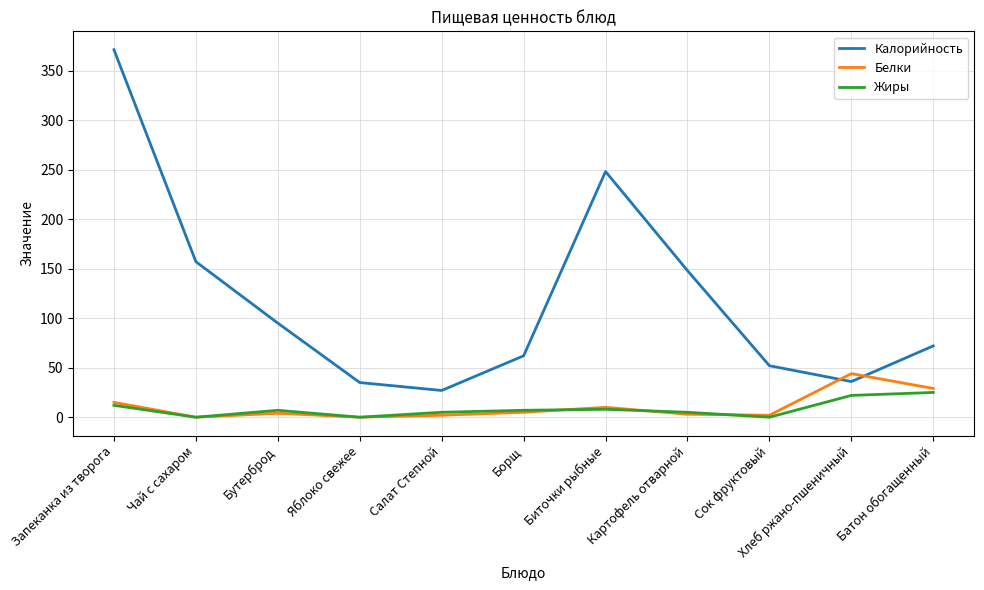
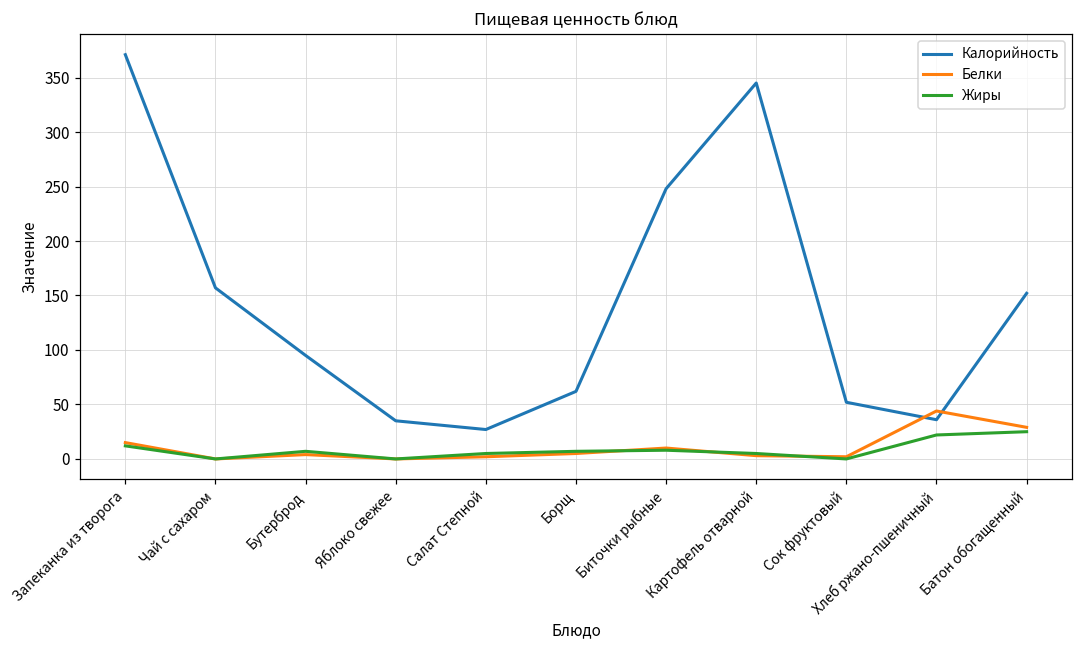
  {
    "Калорийность": {
      "Запеканка из творога": 370,
      "Чай с сахаром": 160,
      "Бутерброд": 100,
      "Яблоко свежее": 40,
      "Салат Степной": 30,
      "Борщ": 60,
      "Биточки рыбные": 250,
-     "Картофель отварной": 150,
+     "Картофель отварной": 350,
      "Сок фруктовый": 50,
      "Хлеб ржано-пшеничный": 40,
-     "Батон обогащенный": 70
+     "Батон обогащенный": 150
    },
    "Белки": {
      "Запеканка из творога": 20,
      "Бутерброд": 0,
      "Салат Степной": 0,
      "Хлеб ржано-пшеничный": 40,
      "Батон обогащенный": 30
    },
    "Жиры": {
      "Запеканка из творога": 10,
      "Бутерброд": 10,
      "Салат Степной": 10,
      "Хлеб ржано-пшеничный": 20,
      "Батон обогащенный": 30
    }
  }
